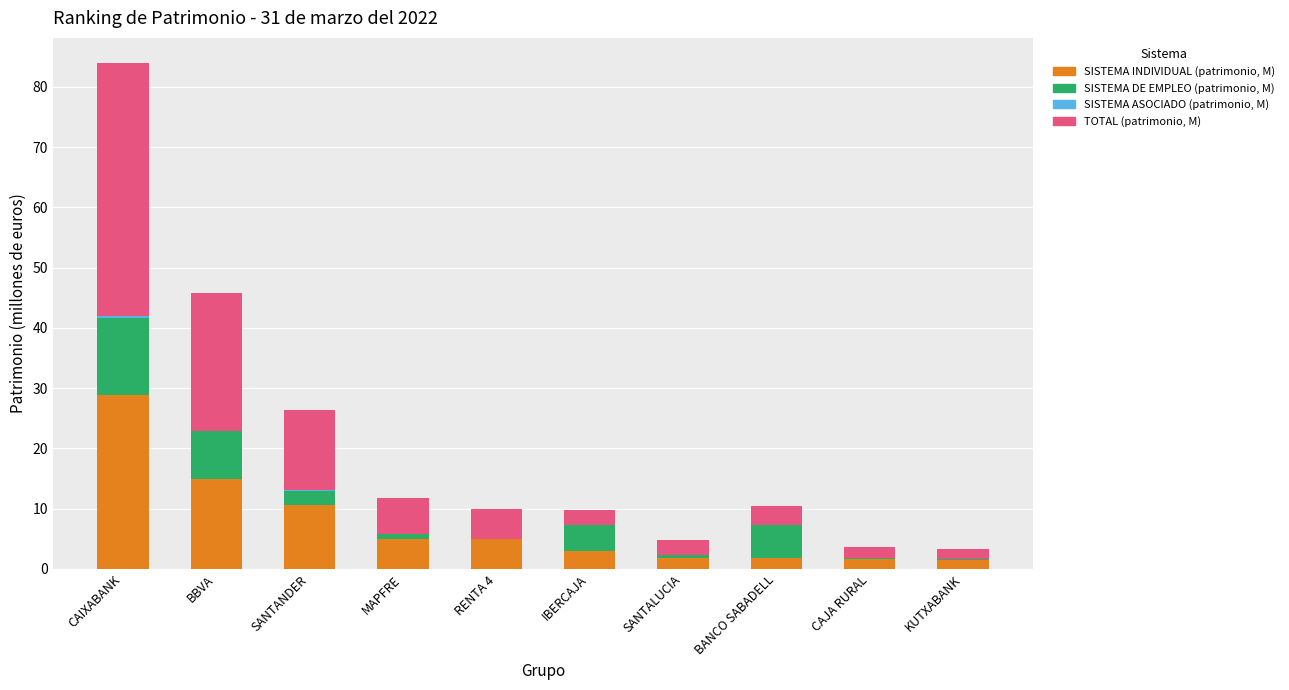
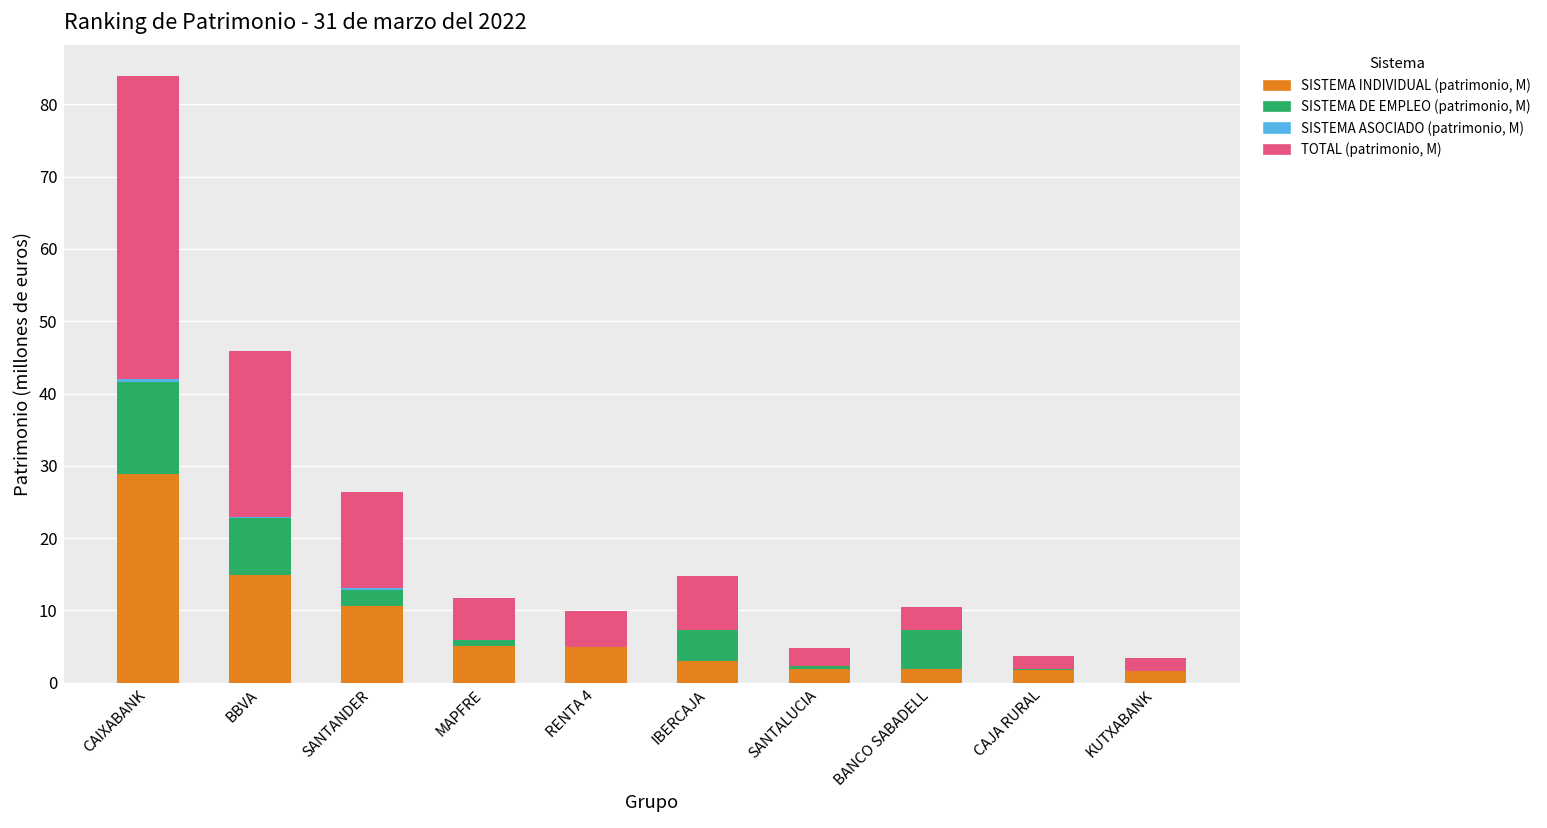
  {
    "SISTEMA INDIVIDUAL (patrimonio, M)": {
      "CAIXABANK": 29,
      "BBVA": 15,
      "SANTANDER": 11,
      "MAPFRE": 5,
      "RENTA 4": 5,
      "IBERCAJA": 3,
      "SANTALUCIA": 2,
      "BANCO SABADELL": 2,
      "CAJA RURAL": 2,
      "KUTXABANK": 2
    },
    "SISTEMA DE EMPLEO (patrimonio, M)": {
      "CAIXABANK": 13,
      "BBVA": 8,
      "SANTANDER": 2,
      "MAPFRE": 1,
      "IBERCAJA": 4,
      "SANTALUCIA": 0,
      "BANCO SABADELL": 5
    },
    "SISTEMA ASOCIADO (patrimonio, M)": {
      "MAPFRE": 0,
      "RENTA 4": 0
    },
    "TOTAL (patrimonio, M)": {
      "CAIXABANK": 42,
      "BBVA": 23,
      "SANTANDER": 13,
      "MAPFRE": 6,
      "RENTA 4": 5,
-     "IBERCAJA": 2,
+     "IBERCAJA": 7,
      "SANTALUCIA": 2,
      "BANCO SABADELL": 3,
      "CAJA RURAL": 2,
      "KUTXABANK": 2
    }
  }
